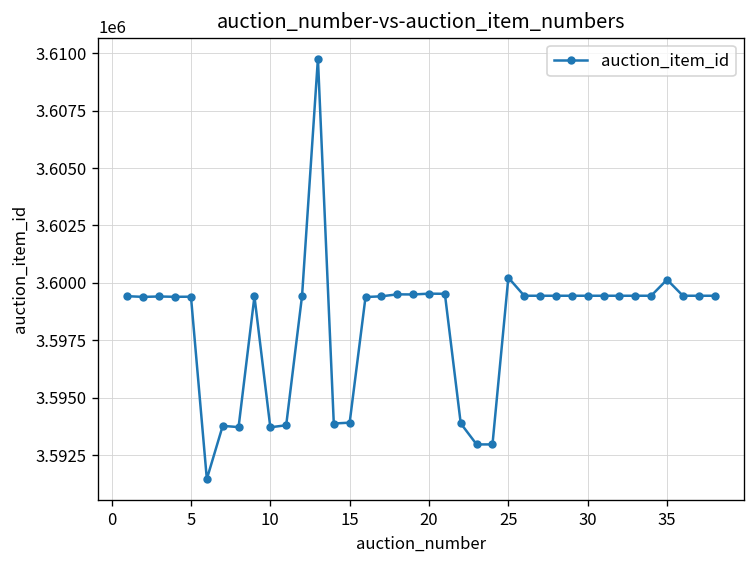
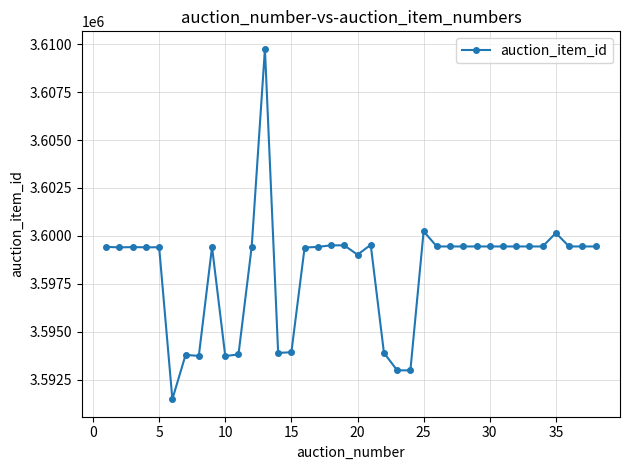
  {
    "5": 3599400,
    "10": 3593700,
    "15": 3593900,
-   "20": 3599500,
+   "20": 3599000,
    "25": 3600200,
    "30": 3599400,
    "35": 3600100
  }
